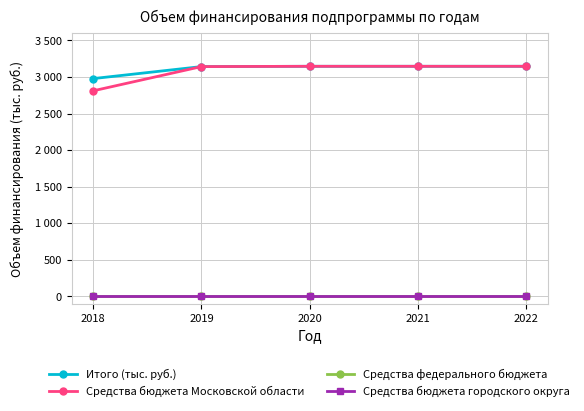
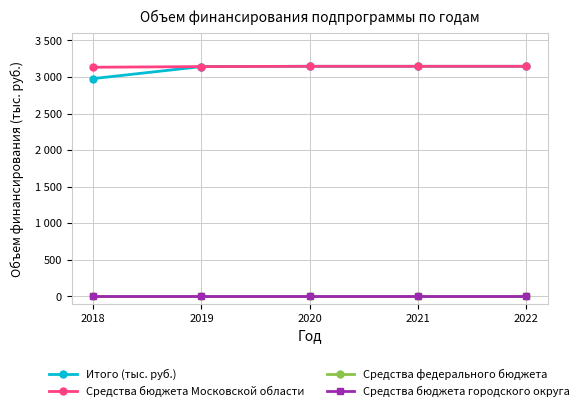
  {
    "Итого (тыс. руб.)": {
      "2018": 3000
    },
    "Средства бюджета Московской области": {
-     "2018": 2800
+     "2018": 3100
    },
    "Средства бюджета городского округа": {
      "2018": 0,
      "2019": 0,
      "2020": 0,
      "2021": 0,
      "2022": 0
    }
  }
